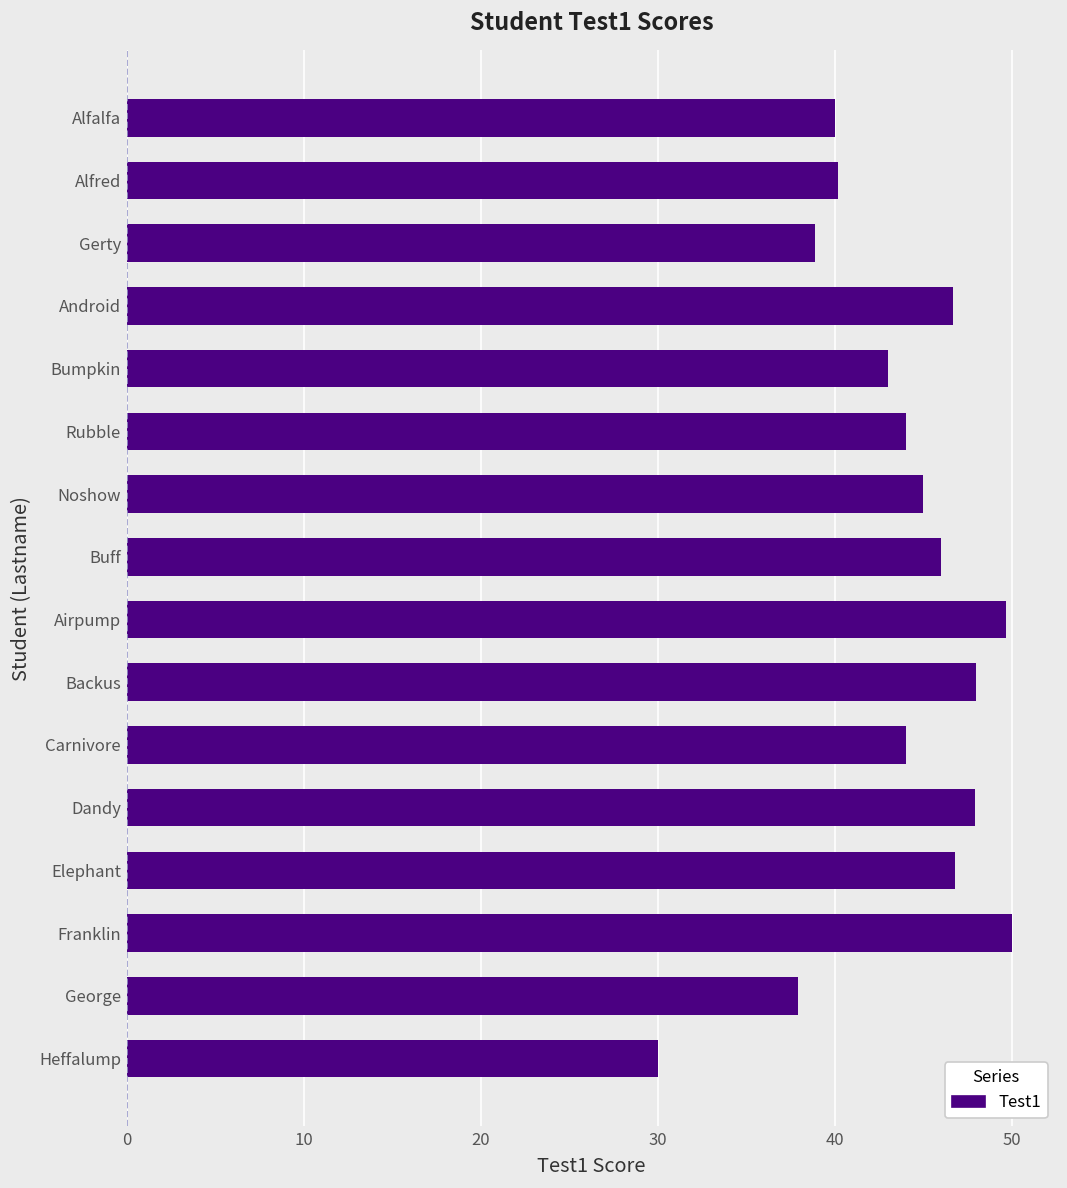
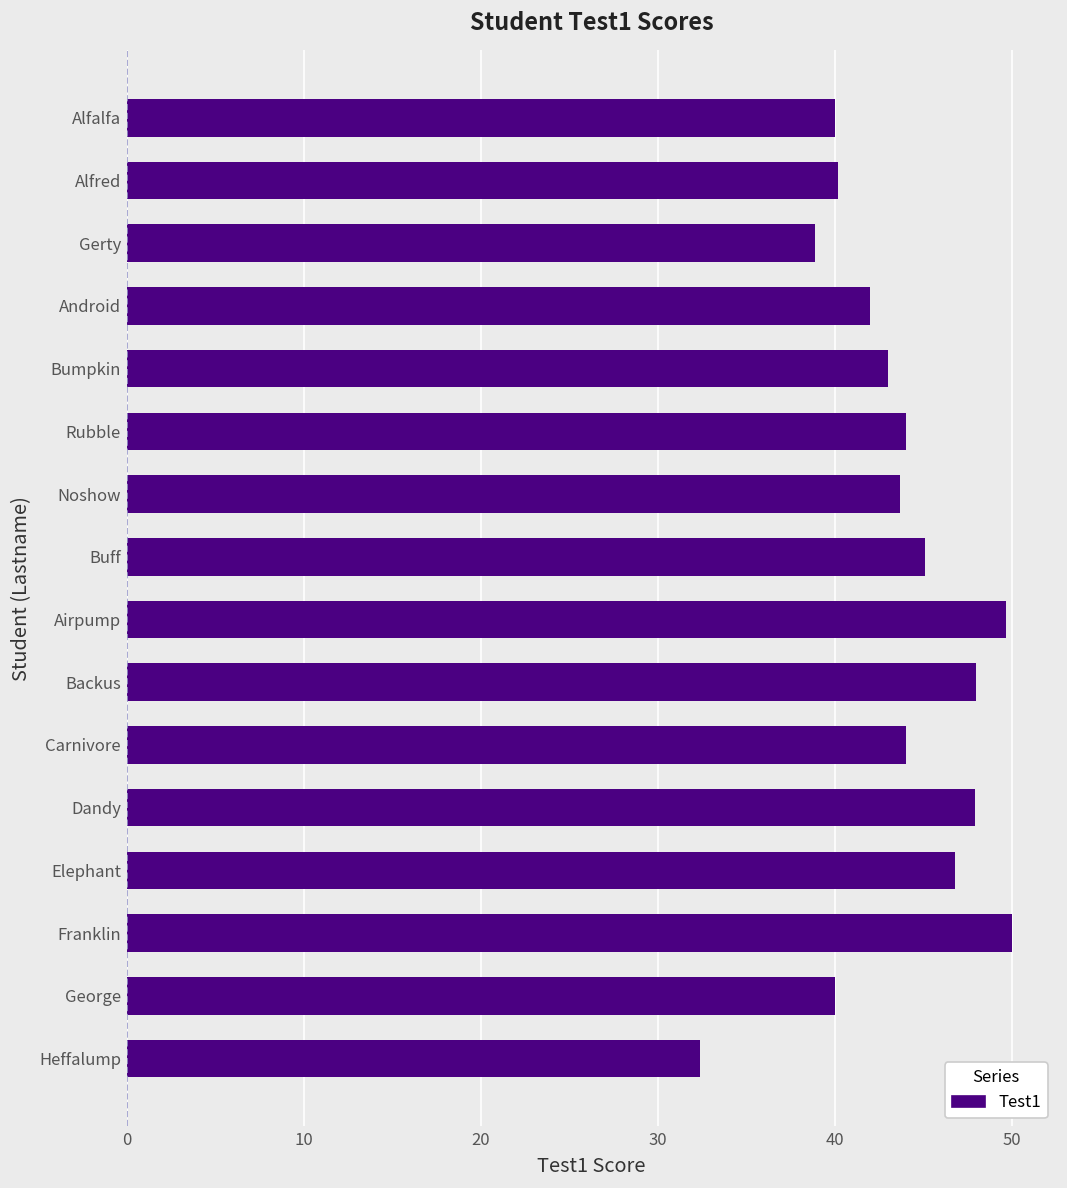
  {
    "Alfalfa": 40.0,
    "Alfred": 40.2,
    "Gerty": 38.9,
-   "Android": 46.7,
+   "Android": 42.0,
    "Bumpkin": 43.0,
    "Rubble": 44.0,
-   "Noshow": 45.0,
-   "Buff": 46.0,
+   "Noshow": 43.7,
+   "Buff": 45.1,
    "Airpump": 49.7,
    "Backus": 48.0,
    "Carnivore": 44.0,
    "Dandy": 47.9,
    "Elephant": 46.8,
    "Franklin": 50.0,
-   "George": 37.9,
-   "Heffalump": 30.0
+   "George": 40.0,
+   "Heffalump": 32.4
  }
